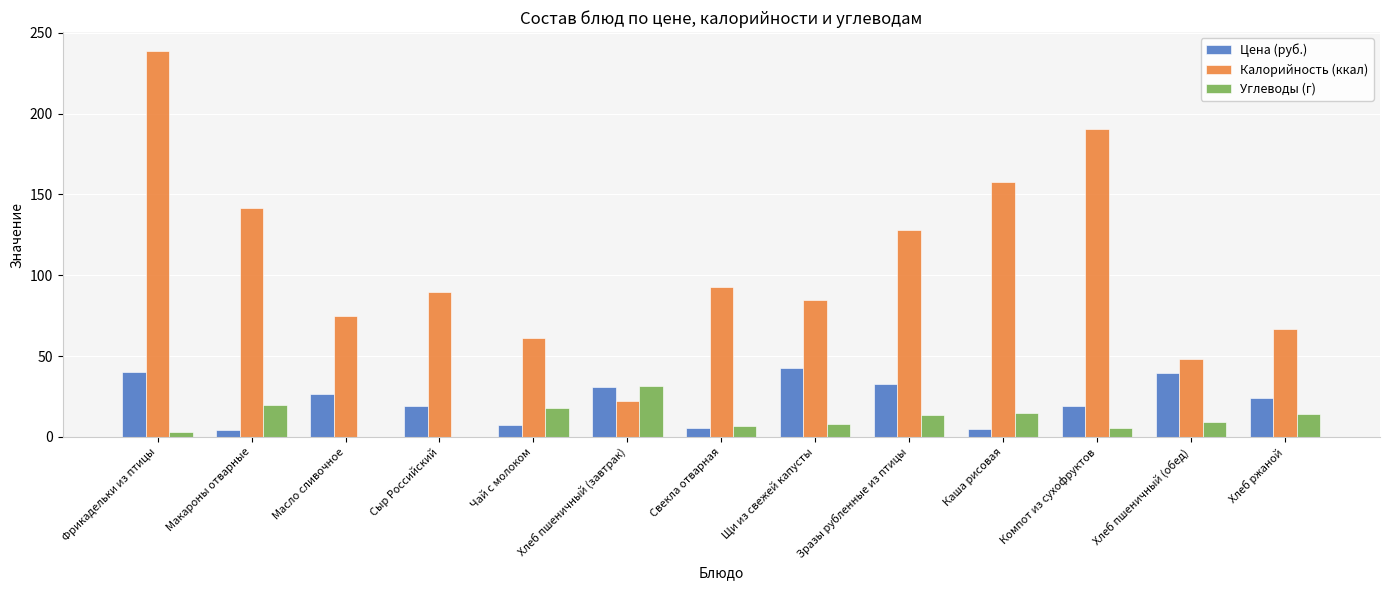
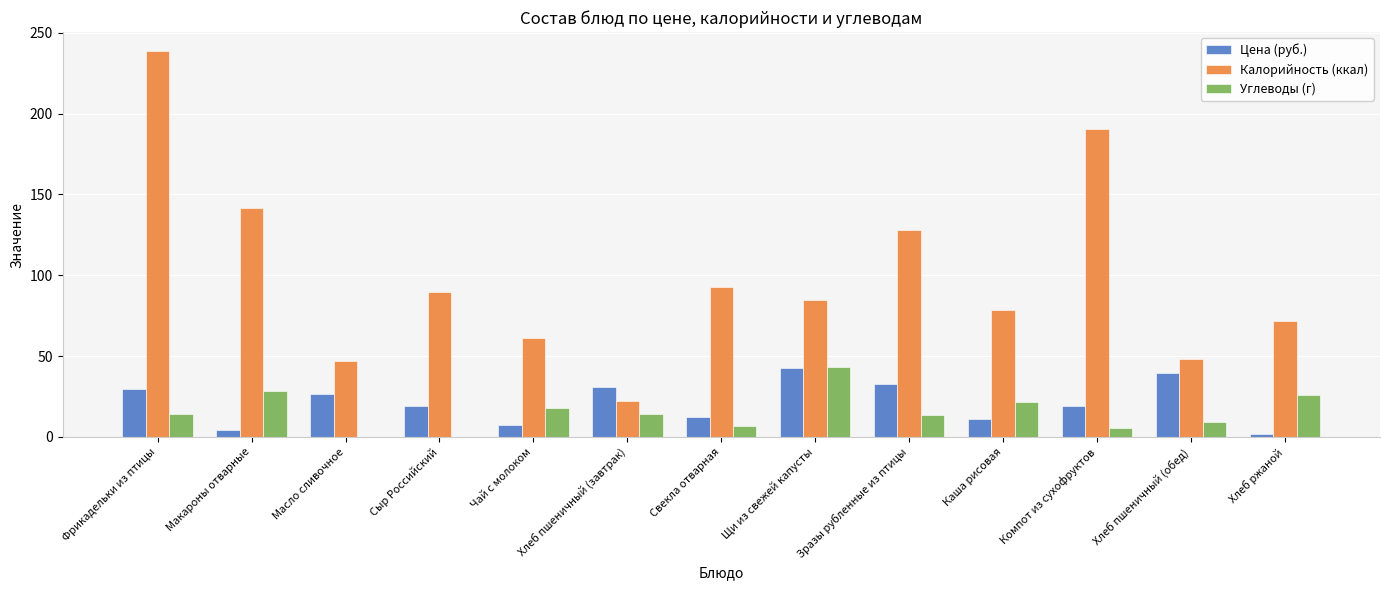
  {
    "Цена (руб.)": {
-     "Фрикадельки из птицы": 40,
+     "Фрикадельки из птицы": 30,
      "Макароны отварные": 4,
      "Масло сливочное": 27,
      "Сыр Российский": 19,
      "Чай с молоком": 7,
      "Хлеб пшеничный (завтрак)": 31,
-     "Свекла отварная": 5,
+     "Свекла отварная": 12,
      "Щи из свежей капусты": 43,
      "Зразы рубленные из птицы": 33,
-     "Каша рисовая": 5,
+     "Каша рисовая": 11,
      "Компот из сухофруктов": 19,
      "Хлеб пшеничный (обед)": 40,
-     "Хлеб ржаной": 24
+     "Хлеб ржаной": 2
    },
    "Калорийность (ккал)": {
      "Фрикадельки из птицы": 239,
      "Макароны отварные": 142,
-     "Масло сливочное": 75,
+     "Масло сливочное": 47,
      "Сыр Российский": 90,
      "Чай с молоком": 61,
      "Хлеб пшеничный (завтрак)": 22,
      "Свекла отварная": 93,
      "Щи из свежей капусты": 85,
      "Зразы рубленные из птицы": 128,
-     "Каша рисовая": 158,
+     "Каша рисовая": 79,
      "Компот из сухофруктов": 191,
      "Хлеб пшеничный (обед)": 48,
-     "Хлеб ржаной": 67
+     "Хлеб ржаной": 72
    },
    "Углеводы (г)": {
-     "Фрикадельки из птицы": 3,
-     "Макароны отварные": 20,
+     "Фрикадельки из птицы": 14,
+     "Макароны отварные": 29,
      "Сыр Российский": 0,
      "Чай с молоком": 18,
-     "Хлеб пшеничный (завтрак)": 32,
+     "Хлеб пшеничный (завтрак)": 14,
      "Свекла отварная": 7,
-     "Щи из свежей капусты": 8,
+     "Щи из свежей капусты": 43,
      "Зразы рубленные из птицы": 13,
-     "Каша рисовая": 15,
+     "Каша рисовая": 22,
      "Компот из сухофруктов": 6,
      "Хлеб пшеничный (обед)": 9,
-     "Хлеб ржаной": 14
+     "Хлеб ржаной": 26
    }
  }
